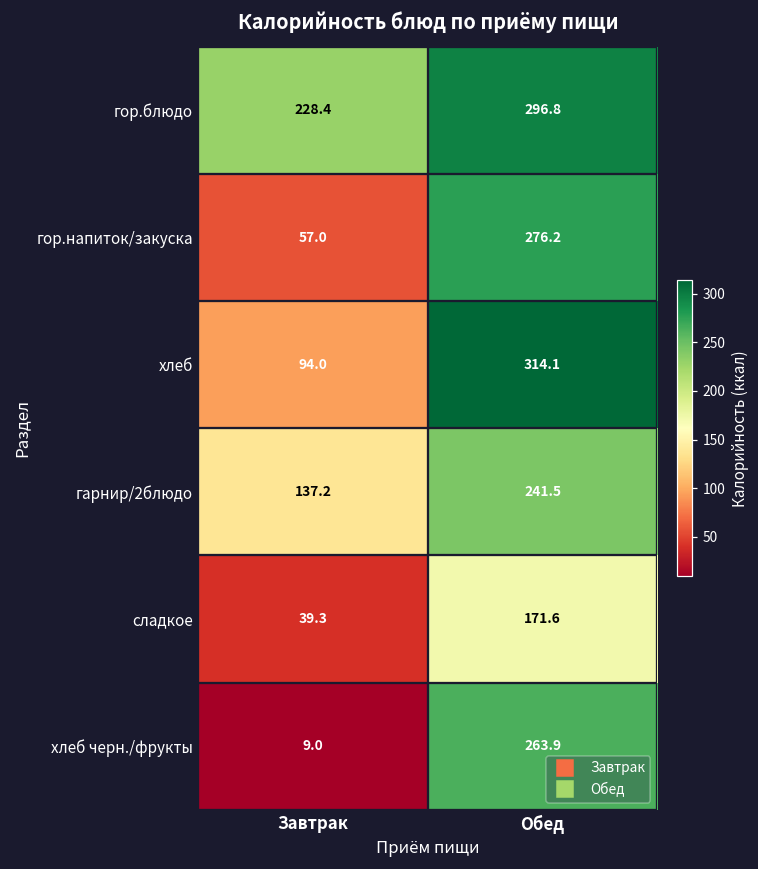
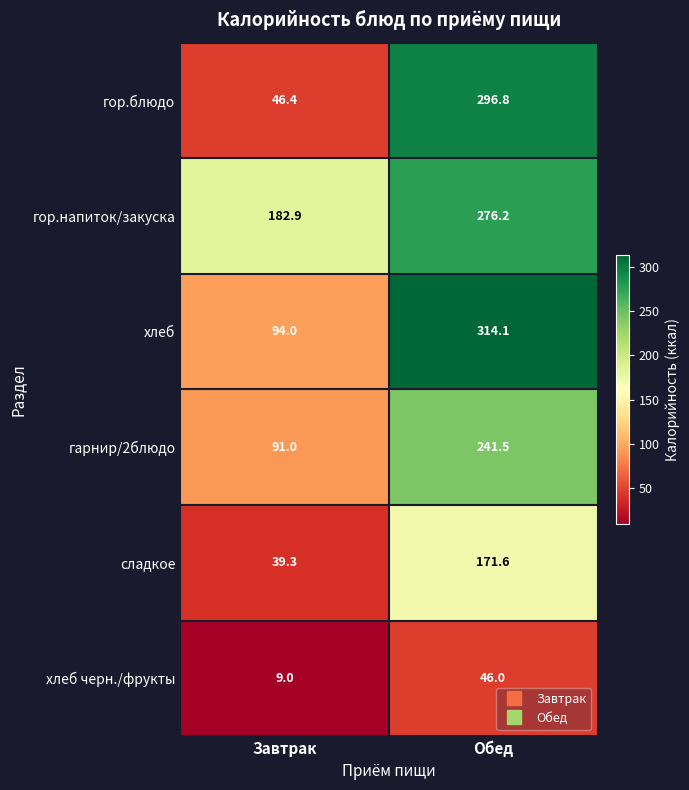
  {
    "гор.блюдо": {
-     "Завтрак": 228.4,
+     "Завтрак": 46.4,
      "Обед": 296.8
    },
    "гор.напиток/закуска": {
-     "Завтрак": 57.0,
+     "Завтрак": 182.9,
      "Обед": 276.2
    },
    "хлеб": {
      "Завтрак": 94.0,
      "Обед": 314.1
    },
    "гарнир/2блюдо": {
-     "Завтрак": 137.2,
+     "Завтрак": 91.0,
      "Обед": 241.5
    },
    "сладкое": {
      "Завтрак": 39.3,
      "Обед": 171.6
    },
    "хлеб черн./фрукты": {
      "Завтрак": 9.0,
-     "Обед": 263.9
+     "Обед": 46.0
    }
  }
